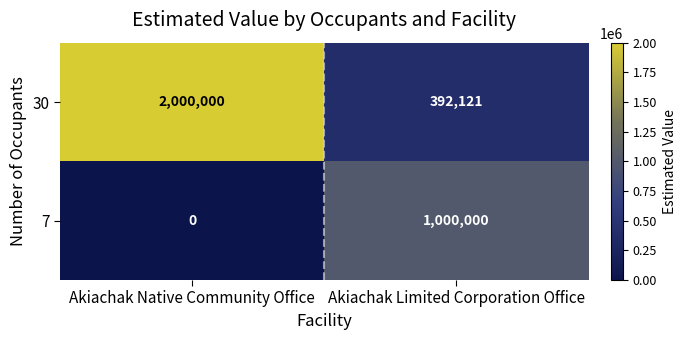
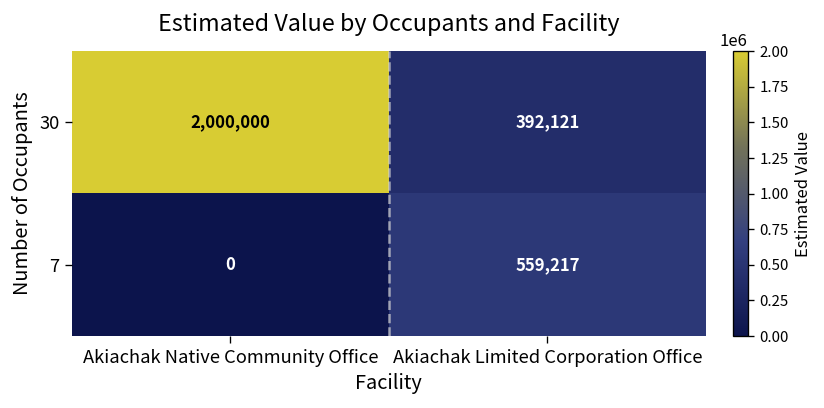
  {
    "30": {
      "Akiachak Native Community Office": "2,000,000",
      "Akiachak Limited Corporation Office": "392,121"
    },
    "7": {
      "Akiachak Native Community Office": "0",
-     "Akiachak Limited Corporation Office": "1,000,000"
+     "Akiachak Limited Corporation Office": "559,217"
    }
  }
